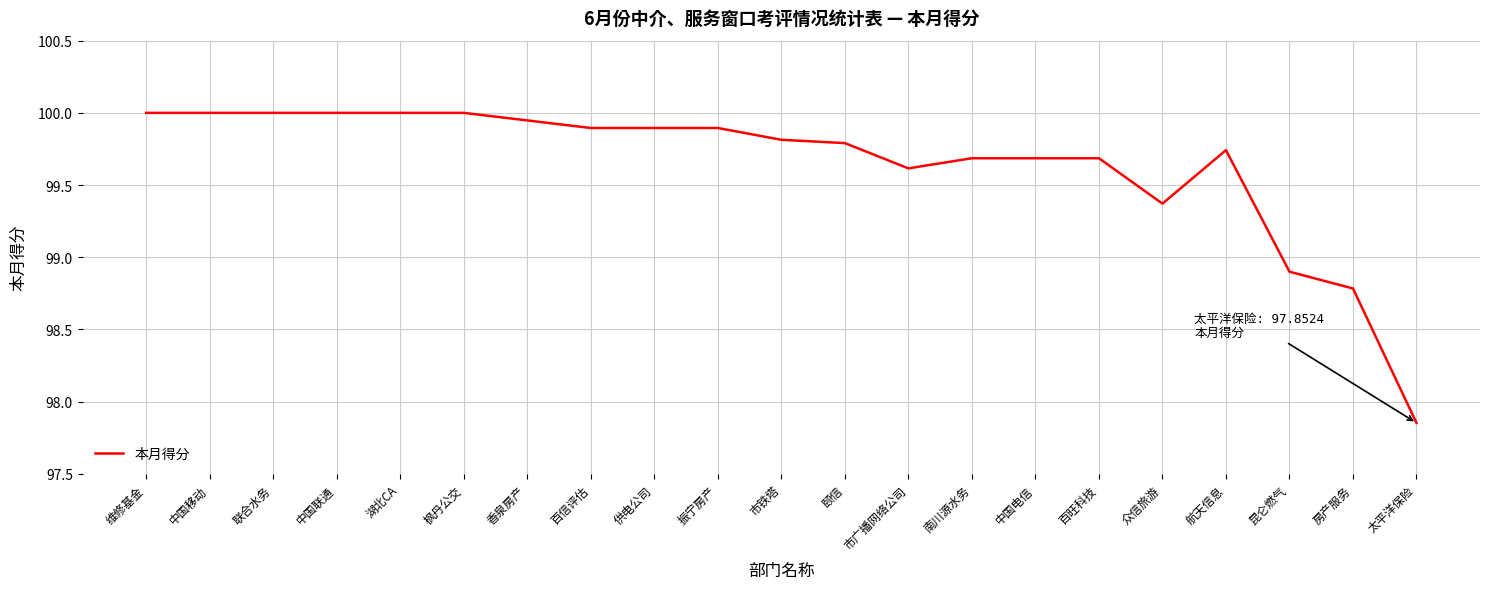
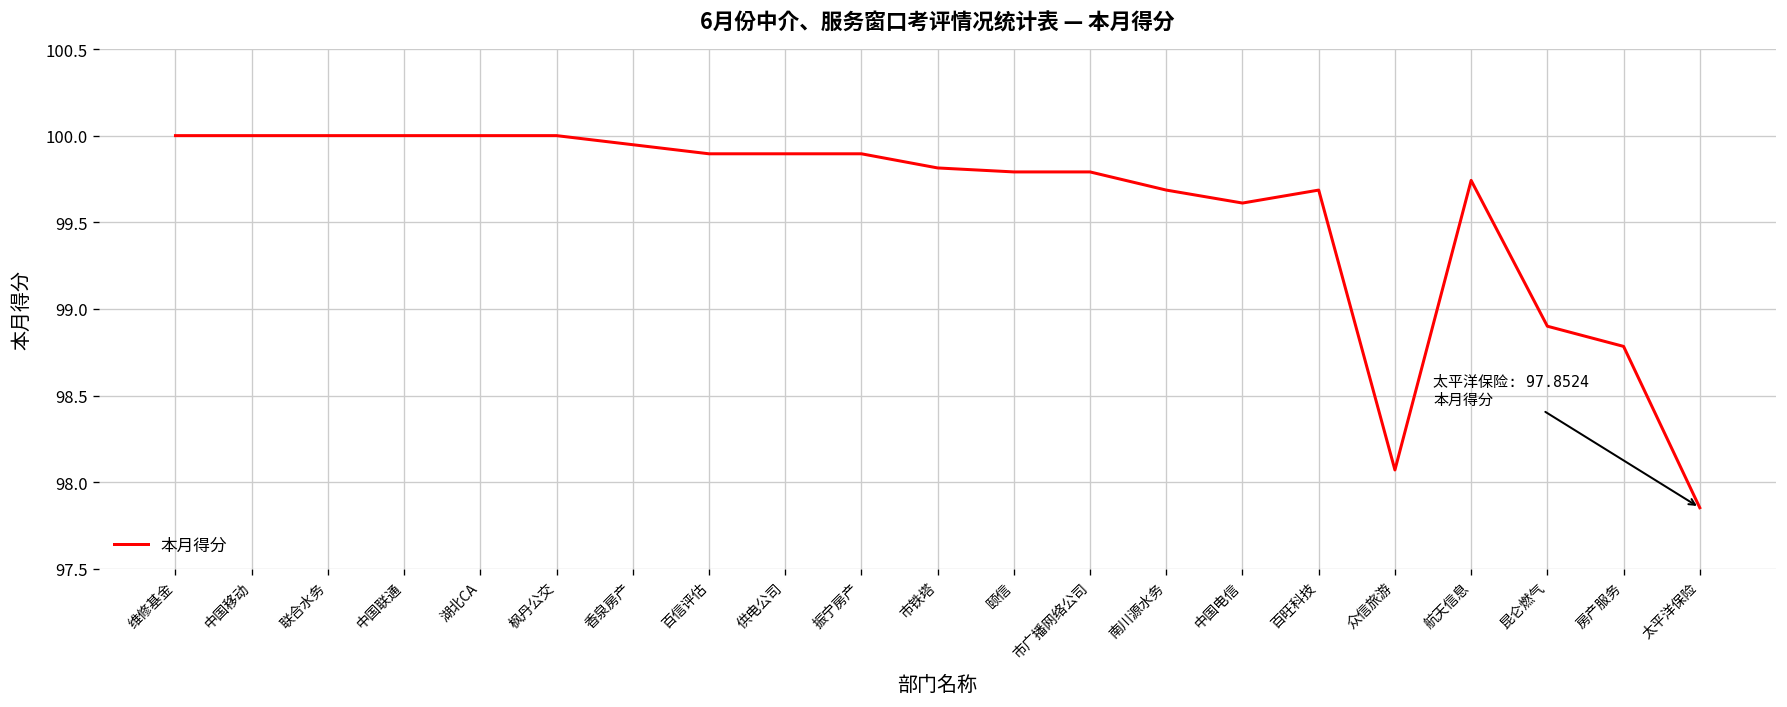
  {
    "维修基金": 100.00,
    "中国移动": 100.00,
    "联合水务": 100.00,
    "中国联通": 100.00,
    "湖北CA": 100.00,
    "枫丹公交": 100.00,
    "香泉房产": 99.95,
    "百信评估": 99.90,
    "供电公司": 99.90,
    "振宁房产": 99.90,
    "市铁塔": 99.81,
    "颐信": 99.79,
-   "市广播网络公司": 99.62,
+   "市广播网络公司": 99.79,
    "南川源水务": 99.69,
-   "中国电信": 99.69,
+   "中国电信": 99.61,
    "百旺科技": 99.69,
-   "众信旅游": 99.37,
+   "众信旅游": 98.07,
    "航天信息": 99.74,
    "昆仑燃气": 98.90,
    "房产服务": 98.78
  }
